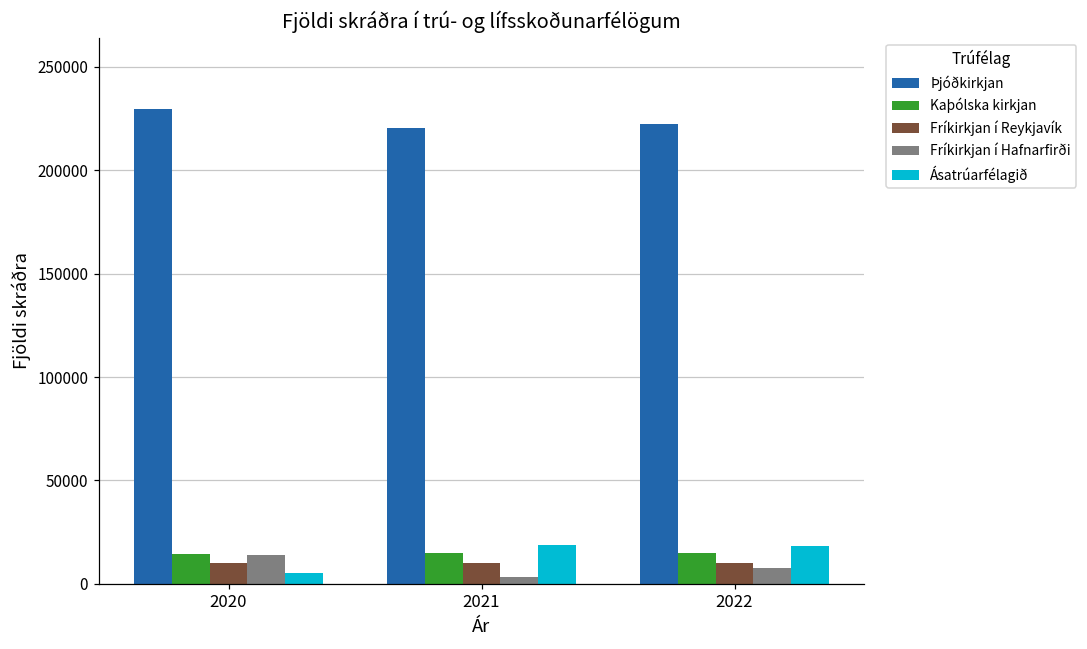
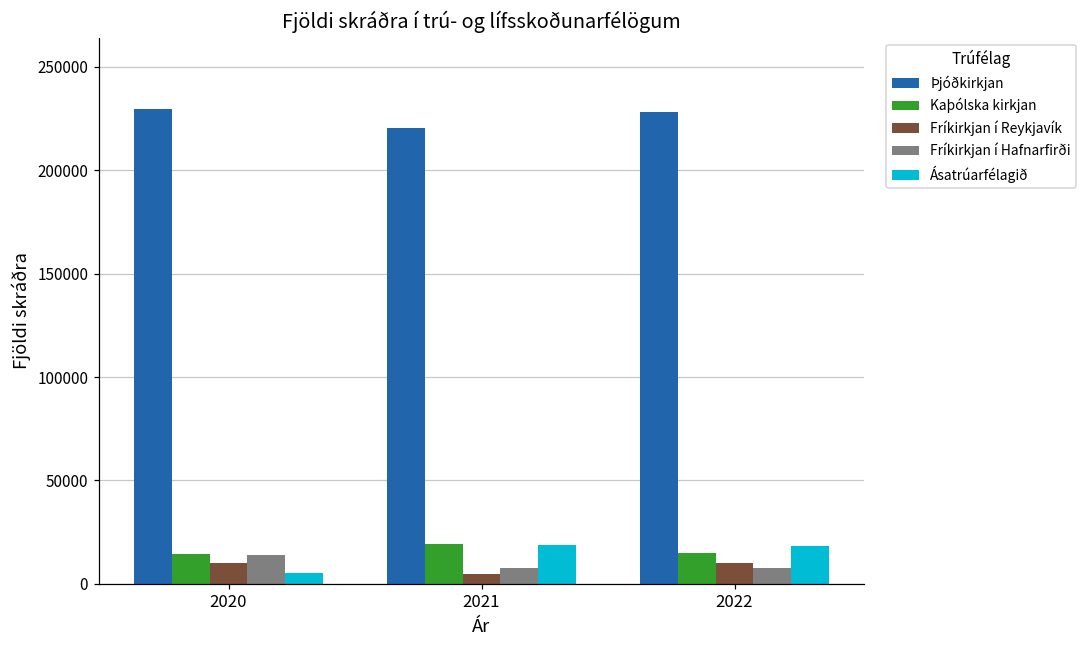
  {
    "Þjóðkirkjan": {
      "2020": 230000,
      "2021": 221000,
-     "2022": 222000
+     "2022": 228000
    },
    "Kaþólska kirkjan": {
      "2020": 15000,
-     "2021": 15000,
+     "2021": 19000,
      "2022": 15000
    },
    "Fríkirkjan í Reykjavík": {
      "2020": 10000,
-     "2021": 10000,
+     "2021": 5000,
      "2022": 10000
    },
    "Fríkirkjan í Hafnarfirði": {
      "2020": 14000,
-     "2021": 3000,
+     "2021": 7000,
      "2022": 7000
    },
    "Ásatrúarfélagið": {
      "2020": 5000,
      "2021": 19000,
      "2022": 18000
    }
  }
